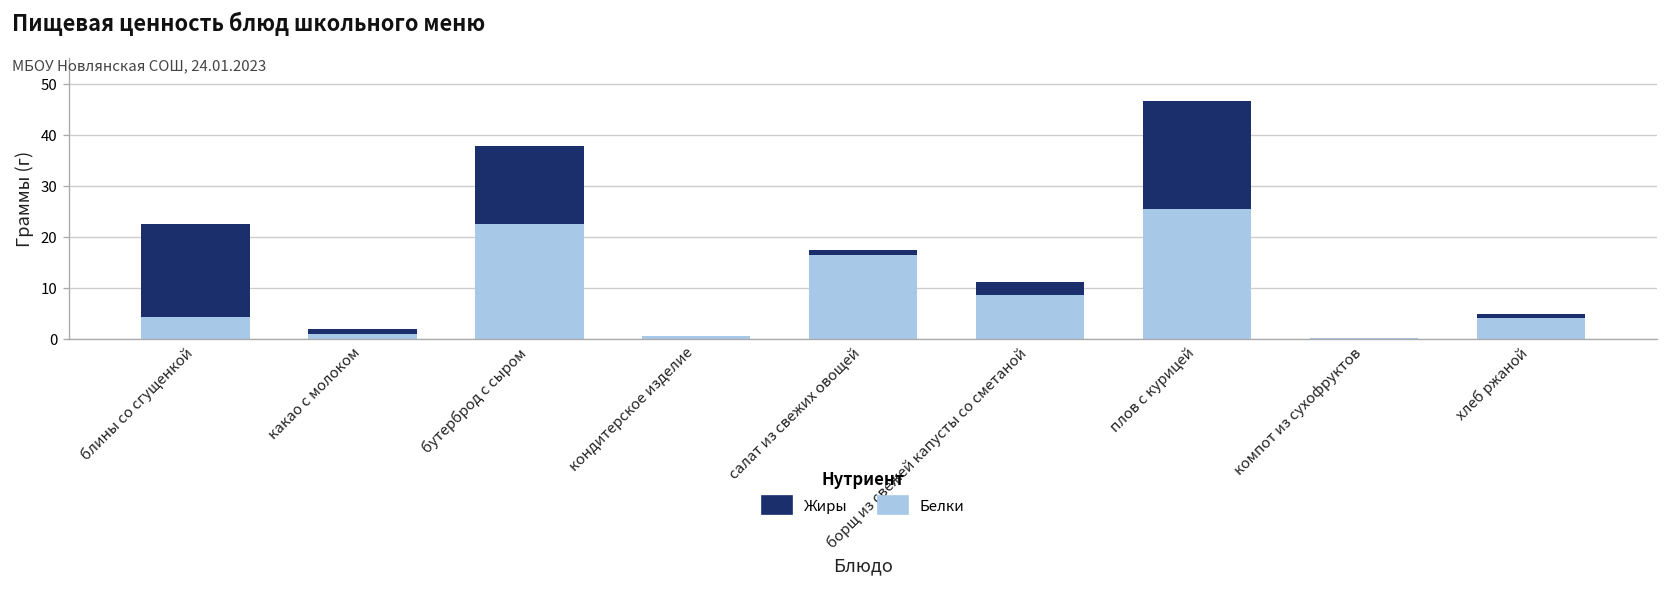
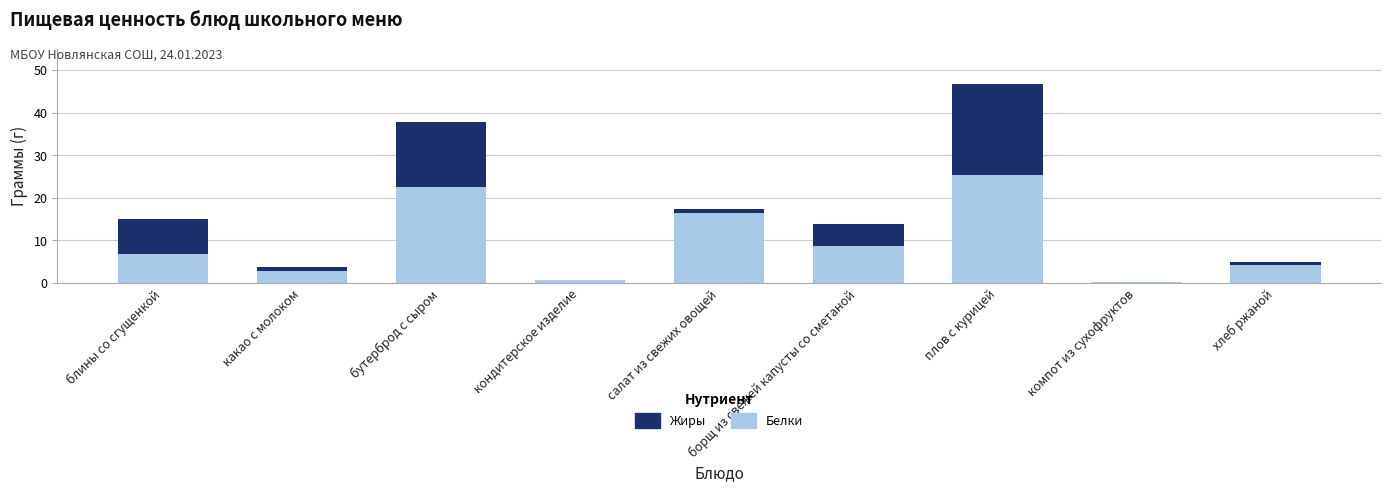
  {
    "Белки": {
-     "блины со сгущенкой": 4,
-     "какао с молоком": 1,
+     "блины со сгущенкой": 7,
+     "какао с молоком": 3,
      "бутерброд с сыром": 23,
      "кондитерское изделие": 1,
      "салат из свежих овощей": 16,
      "борщ из свежей капусты со сметаной": 9,
      "плов с курицей": 25,
      "хлеб ржаной": 4
    },
    "Жиры": {
-     "блины со сгущенкой": 18,
+     "блины со сгущенкой": 8,
      "какао с молоком": 1,
      "бутерброд с сыром": 15,
      "кондитерское изделие": 0,
      "салат из свежих овощей": 1,
-     "борщ из свежей капусты со сметаной": 3,
+     "борщ из свежей капусты со сметаной": 5,
      "плов с курицей": 21,
      "компот из сухофруктов": 0,
      "хлеб ржаной": 1
    }
  }
